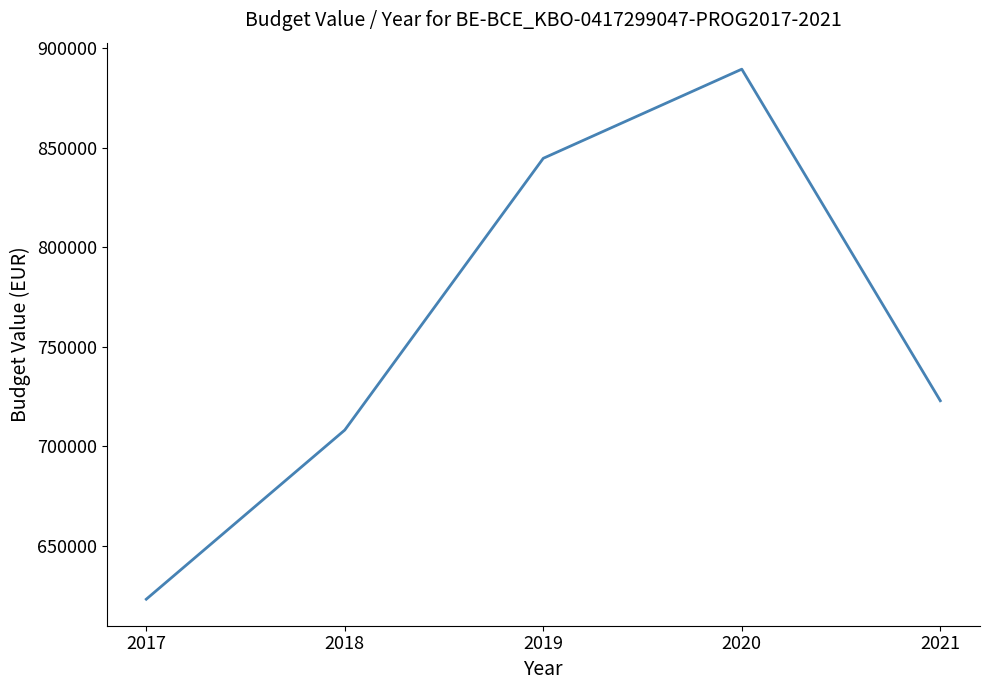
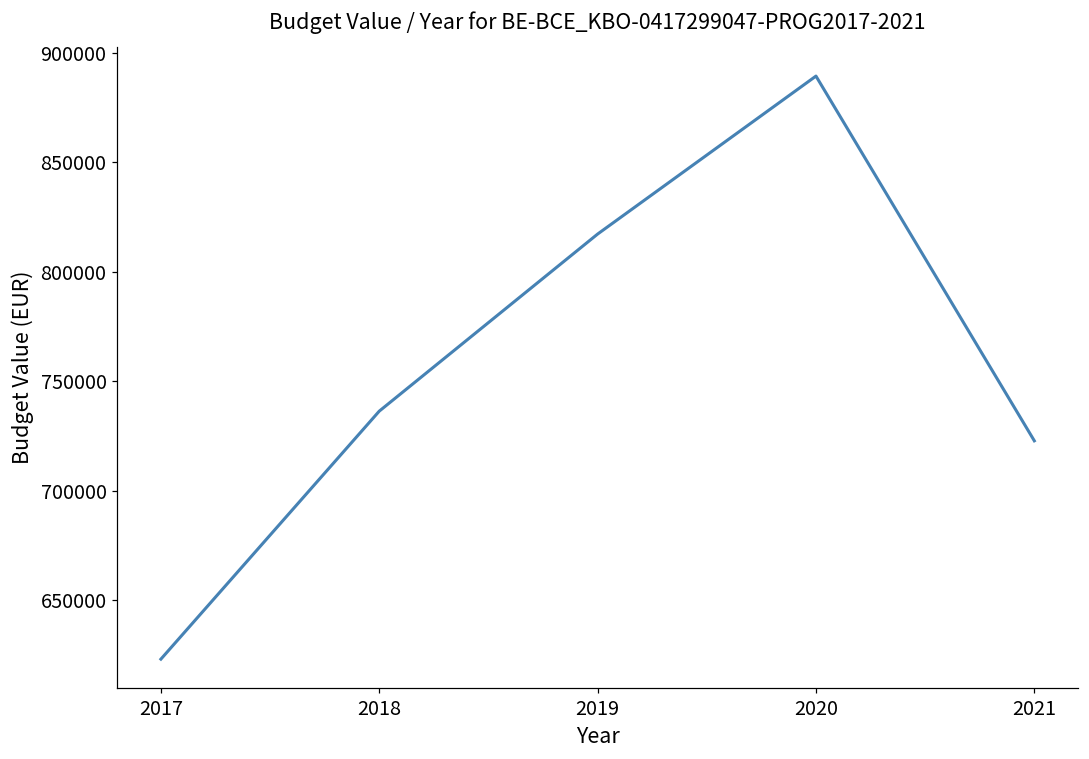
  {
    "2017": 623000,
-   "2018": 708000,
-   "2019": 845000,
+   "2018": 736000,
+   "2019": 817000,
    "2020": 889000,
    "2021": 723000
  }
